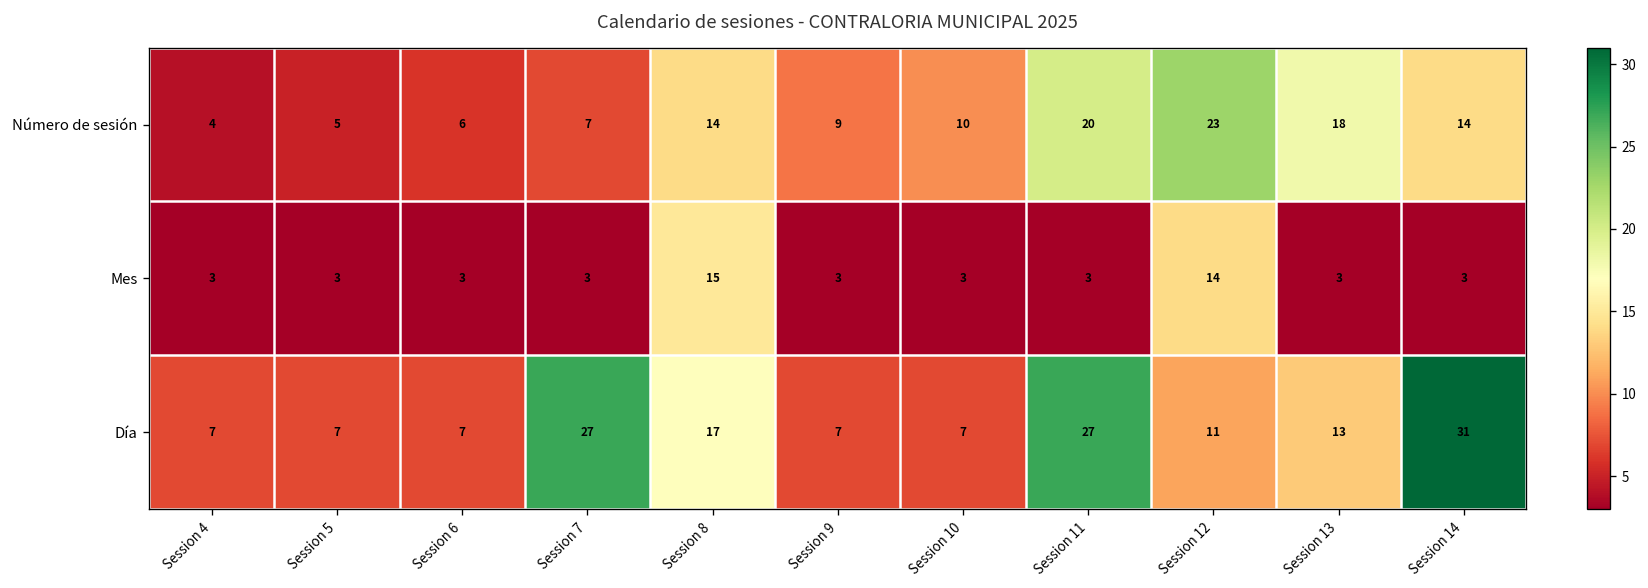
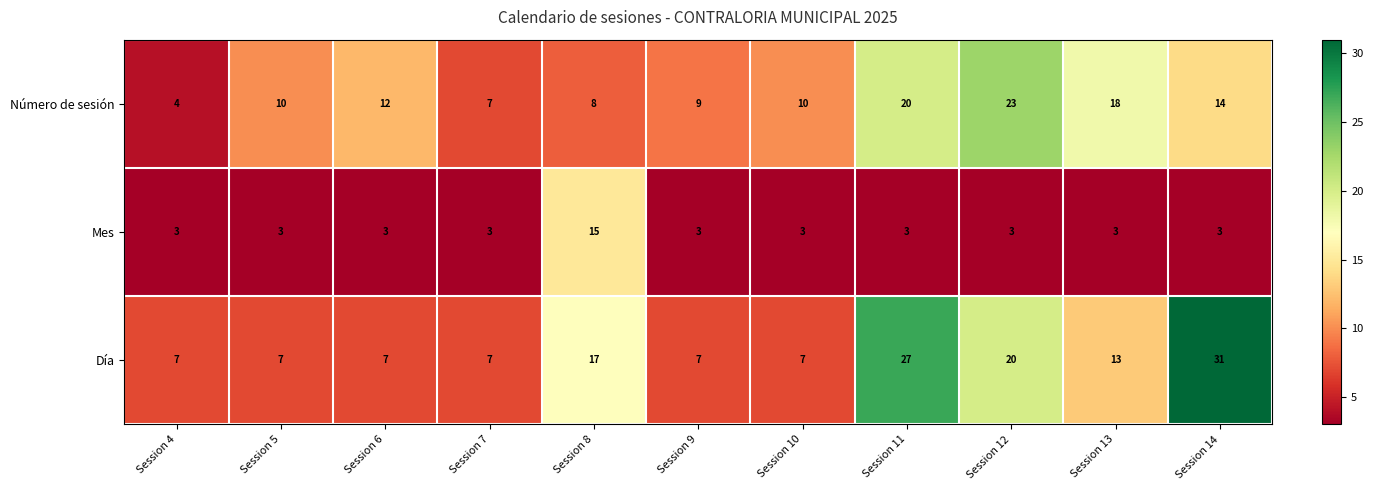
  {
    "Número de sesión": {
      "Session 4": 4,
-     "Session 5": 5,
-     "Session 6": 6,
+     "Session 5": 10,
+     "Session 6": 12,
      "Session 7": 7,
-     "Session 8": 14,
+     "Session 8": 8,
      "Session 9": 9,
      "Session 10": 10,
      "Session 11": 20,
      "Session 12": 23,
      "Session 13": 18,
      "Session 14": 14
    },
    "Mes": {
      "Session 4": 3,
      "Session 5": 3,
      "Session 6": 3,
      "Session 7": 3,
      "Session 8": 15,
      "Session 9": 3,
      "Session 10": 3,
      "Session 11": 3,
-     "Session 12": 14,
+     "Session 12": 3,
      "Session 13": 3,
      "Session 14": 3
    },
    "Día": {
      "Session 4": 7,
      "Session 5": 7,
      "Session 6": 7,
-     "Session 7": 27,
+     "Session 7": 7,
      "Session 8": 17,
      "Session 9": 7,
      "Session 10": 7,
      "Session 11": 27,
-     "Session 12": 11,
+     "Session 12": 20,
      "Session 13": 13,
      "Session 14": 31
    }
  }
